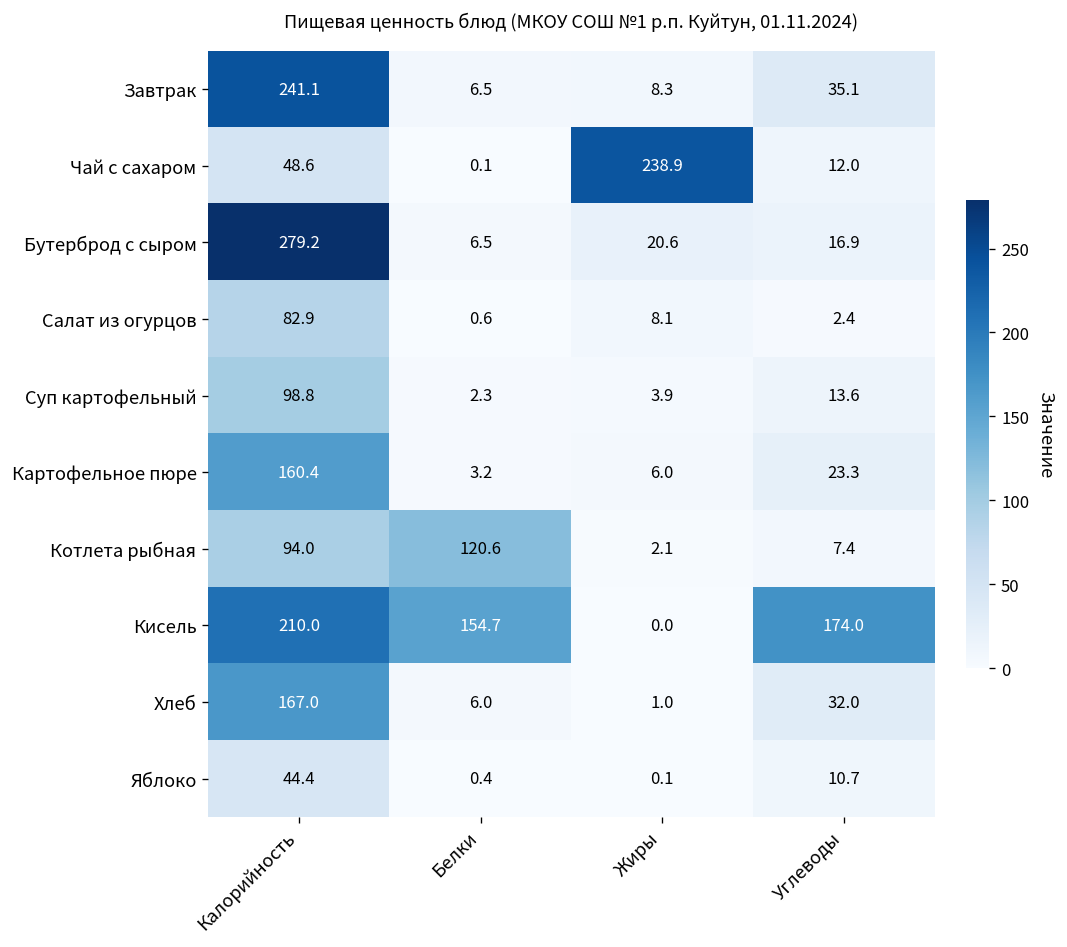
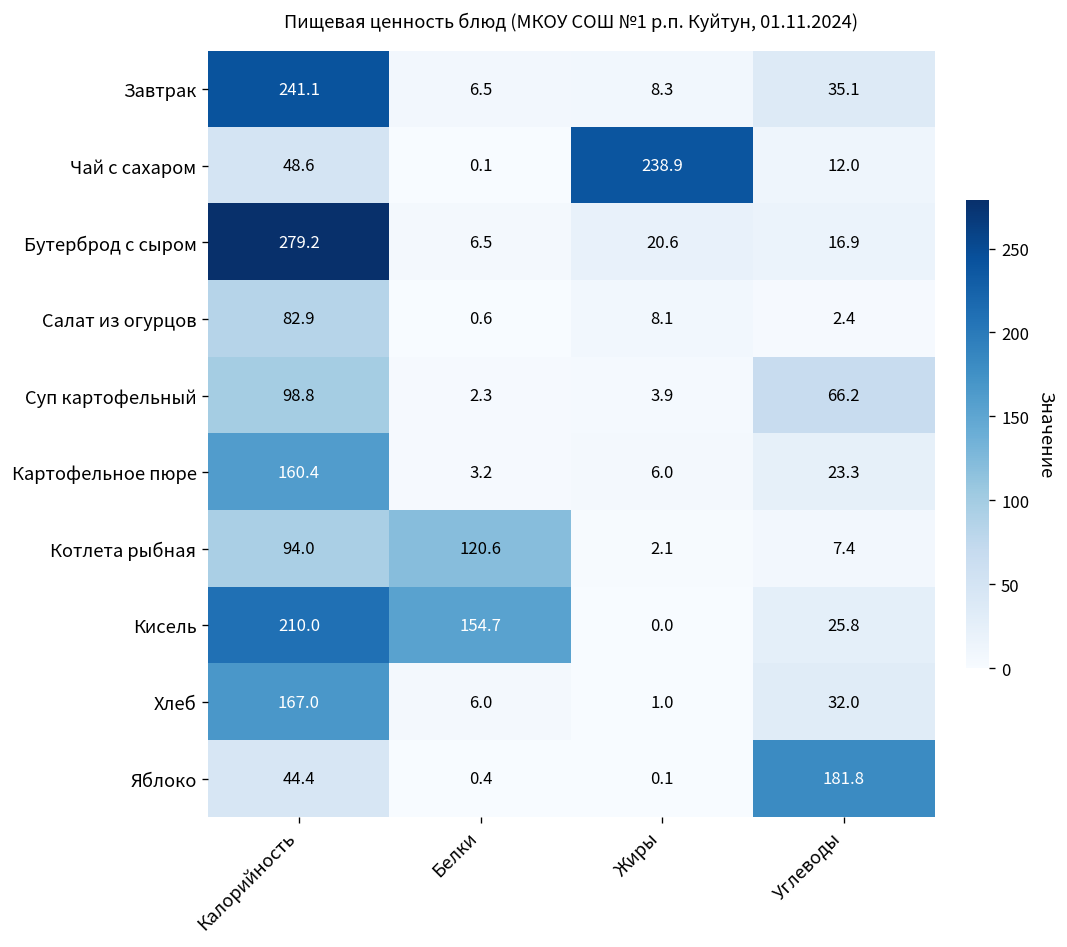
  {
    "Завтрак": {
      "Калорийность": 241.1,
      "Белки": 6.5,
      "Жиры": 8.3,
      "Углеводы": 35.1
    },
    "Чай с сахаром": {
      "Калорийность": 48.6,
      "Белки": 0.1,
      "Жиры": 238.9,
      "Углеводы": 12.0
    },
    "Бутерброд с сыром": {
      "Калорийность": 279.2,
      "Белки": 6.5,
      "Жиры": 20.6,
      "Углеводы": 16.9
    },
    "Салат из огурцов": {
      "Калорийность": 82.9,
      "Белки": 0.6,
      "Жиры": 8.1,
      "Углеводы": 2.4
    },
    "Суп картофельный": {
      "Калорийность": 98.8,
      "Белки": 2.3,
      "Жиры": 3.9,
-     "Углеводы": 13.6
+     "Углеводы": 66.2
    },
    "Картофельное пюре": {
      "Калорийность": 160.4,
      "Белки": 3.2,
      "Жиры": 6.0,
      "Углеводы": 23.3
    },
    "Котлета рыбная": {
      "Калорийность": 94.0,
      "Белки": 120.6,
      "Жиры": 2.1,
      "Углеводы": 7.4
    },
    "Кисель": {
      "Калорийность": 210.0,
      "Белки": 154.7,
      "Жиры": 0.0,
-     "Углеводы": 174.0
+     "Углеводы": 25.8
    },
    "Хлеб": {
      "Калорийность": 167.0,
      "Белки": 6.0,
      "Жиры": 1.0,
      "Углеводы": 32.0
    },
    "Яблоко": {
      "Калорийность": 44.4,
      "Белки": 0.4,
      "Жиры": 0.1,
-     "Углеводы": 10.7
+     "Углеводы": 181.8
    }
  }
